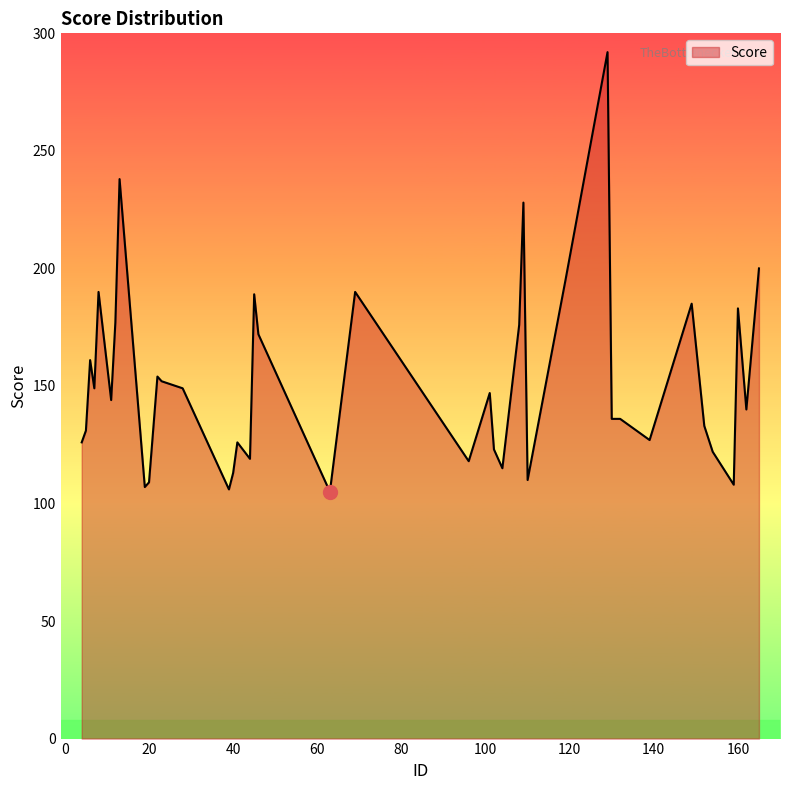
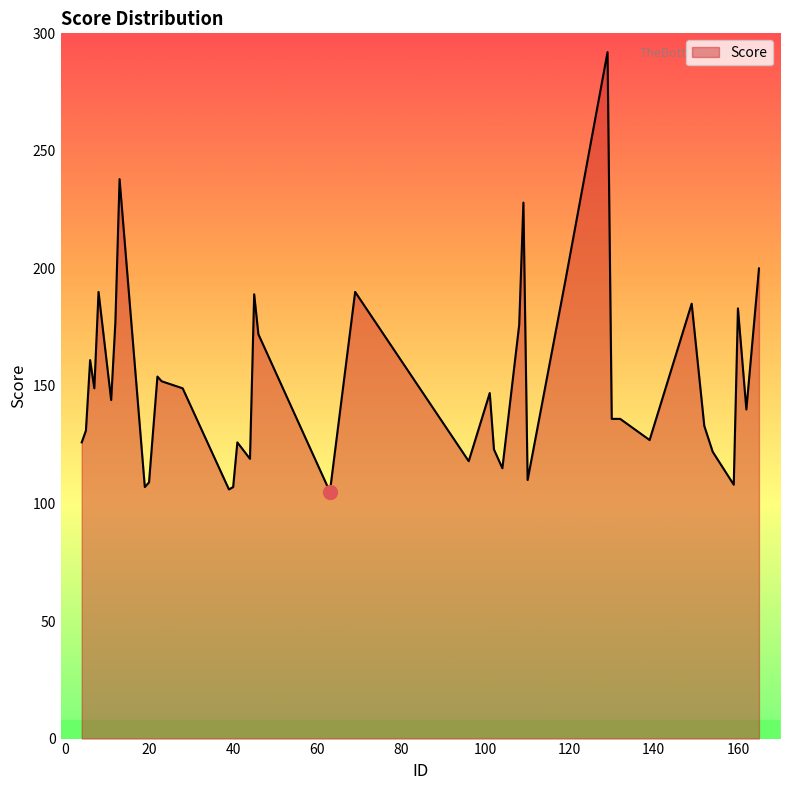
  {
    "Score": {
      "20": 109,
-     "40": 113,
+     "40": 107,
      "160": 183
    }
  }
